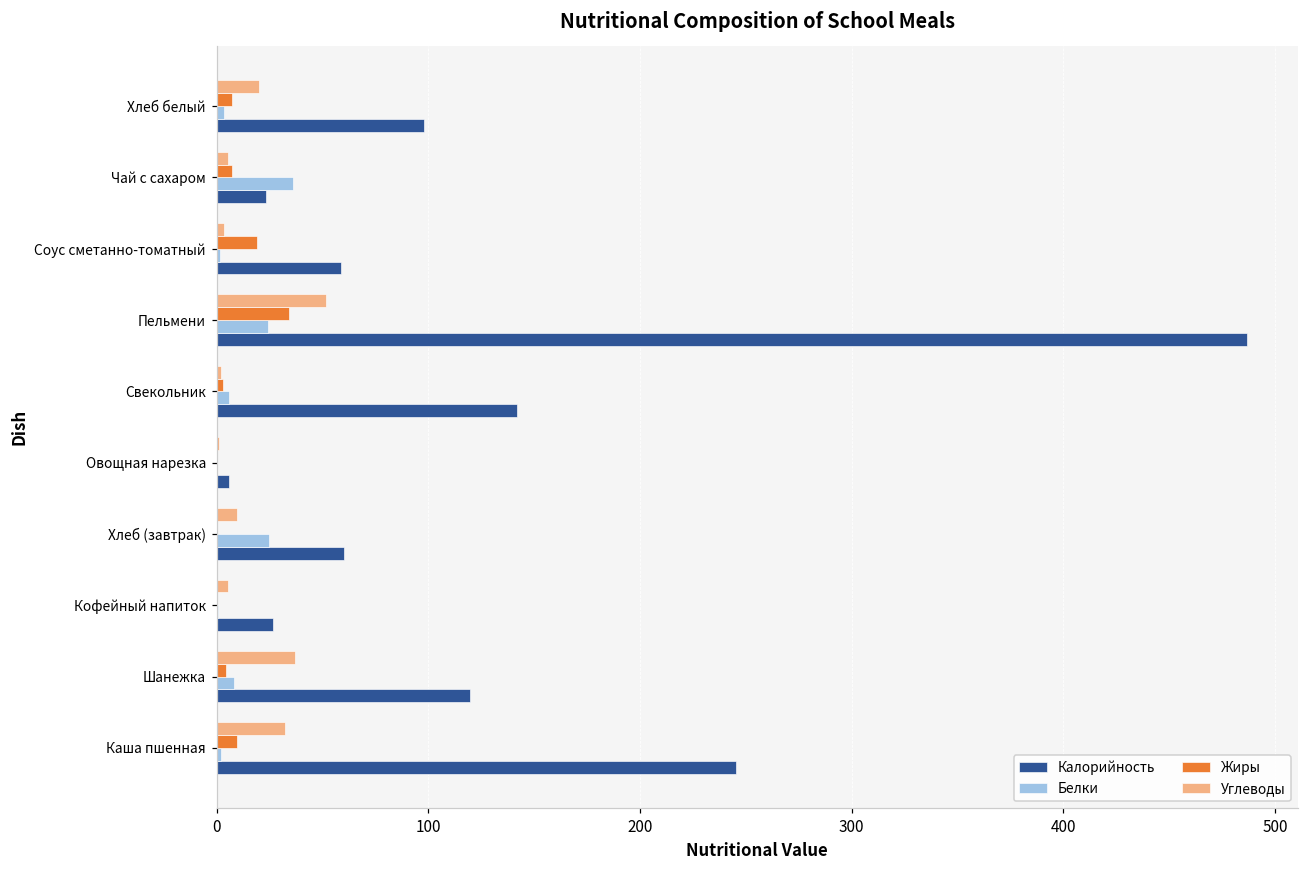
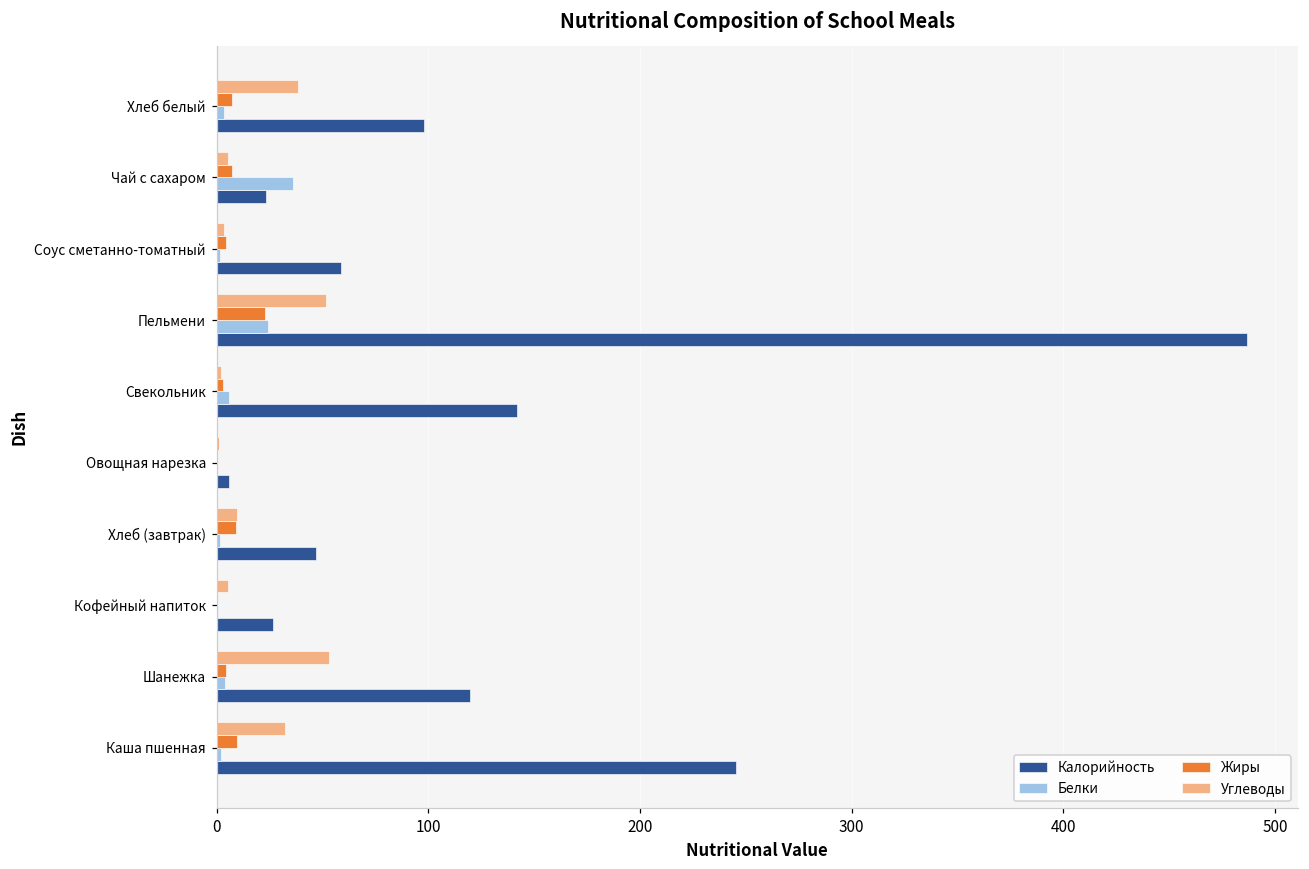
  {
    "Калорийность": {
      "Хлеб белый": 98,
      "Чай с сахаром": 23,
      "Соус сметанно-томатный": 59,
      "Пельмени": 487,
      "Свекольник": 142,
      "Овощная нарезка": 6,
-     "Хлеб (завтрак)": 60,
+     "Хлеб (завтрак)": 47,
      "Кофейный напиток": 27,
      "Шанежка": 120,
      "Каша пшенная": 246
    },
    "Белки": {
      "Хлеб белый": 3,
      "Чай с сахаром": 36,
      "Соус сметанно-томатный": 2,
      "Пельмени": 24,
      "Свекольник": 6,
-     "Хлеб (завтрак)": 25,
-     "Шанежка": 8,
+     "Хлеб (завтрак)": 2,
+     "Шанежка": 4,
      "Каша пшенная": 2
    },
    "Жиры": {
      "Хлеб белый": 7,
      "Чай с сахаром": 7,
-     "Соус сметанно-томатный": 19,
-     "Пельмени": 34,
+     "Соус сметанно-томатный": 4,
+     "Пельмени": 23,
      "Свекольник": 3,
      "Овощная нарезка": 0,
-     "Хлеб (завтрак)": 0,
+     "Хлеб (завтрак)": 9,
      "Шанежка": 5,
      "Каша пшенная": 10
    },
    "Углеводы": {
-     "Хлеб белый": 20,
+     "Хлеб белый": 39,
      "Чай с сахаром": 5,
      "Соус сметанно-томатный": 3,
      "Пельмени": 52,
      "Свекольник": 2,
      "Хлеб (завтрак)": 10,
      "Кофейный напиток": 6,
-     "Шанежка": 37,
+     "Шанежка": 53,
      "Каша пшенная": 32
    }
  }
